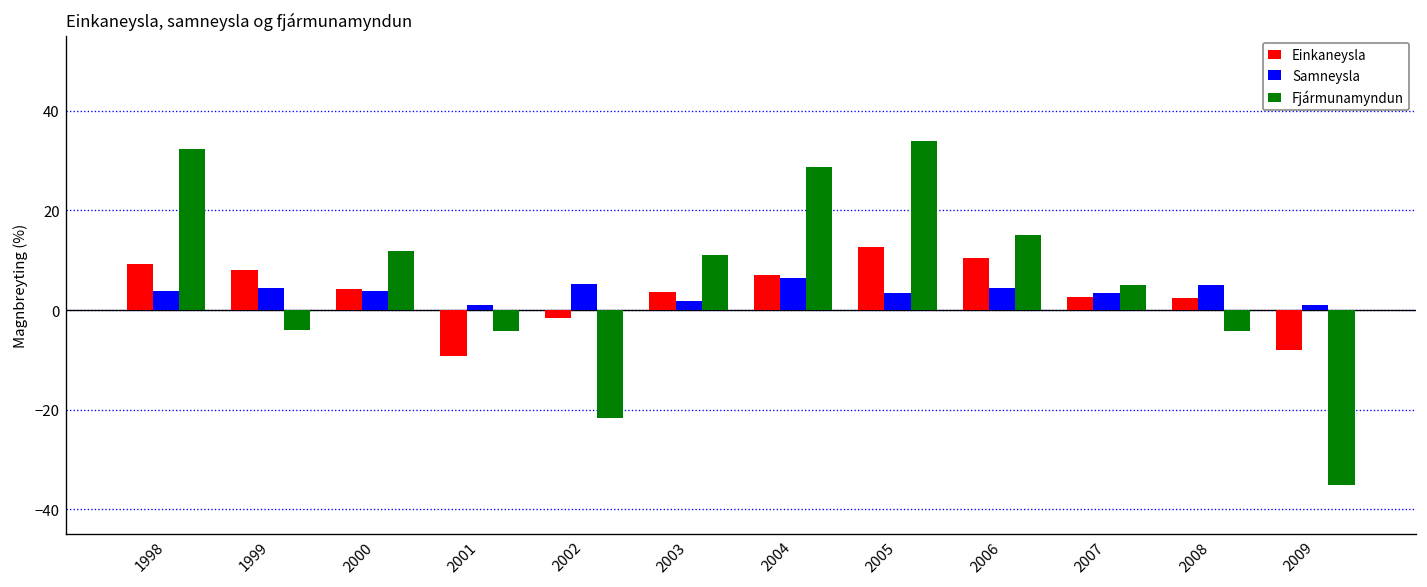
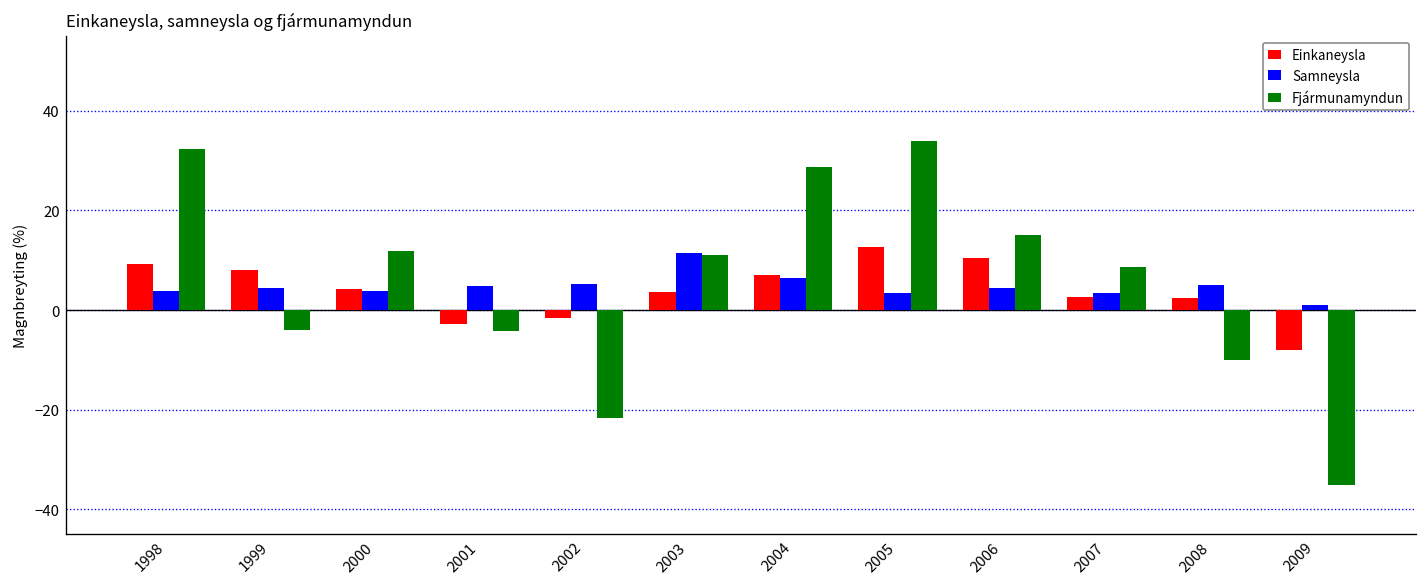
  {
    "Einkaneysla": {
      "1998": 9,
      "1999": 8,
      "2000": 4,
-     "2001": -9,
+     "2001": -3,
      "2002": -2,
      "2003": 4,
      "2004": 7,
      "2005": 13,
      "2006": 11,
      "2007": 3,
      "2008": 3,
      "2009": -8
    },
    "Samneysla": {
      "1998": 4,
      "1999": 4,
      "2000": 4,
-     "2001": 1,
+     "2001": 5,
      "2002": 5,
-     "2003": 2,
+     "2003": 11,
      "2004": 6,
      "2005": 3,
      "2006": 5,
      "2007": 4,
      "2008": 5,
      "2009": 1
    },
    "Fjármunamyndun": {
      "1998": 32,
      "1999": -4,
      "2000": 12,
      "2001": -4,
      "2002": -22,
      "2003": 11,
      "2004": 29,
      "2005": 34,
      "2006": 15,
-     "2007": 5,
-     "2008": -4,
+     "2007": 9,
+     "2008": -10,
      "2009": -35
    }
  }
